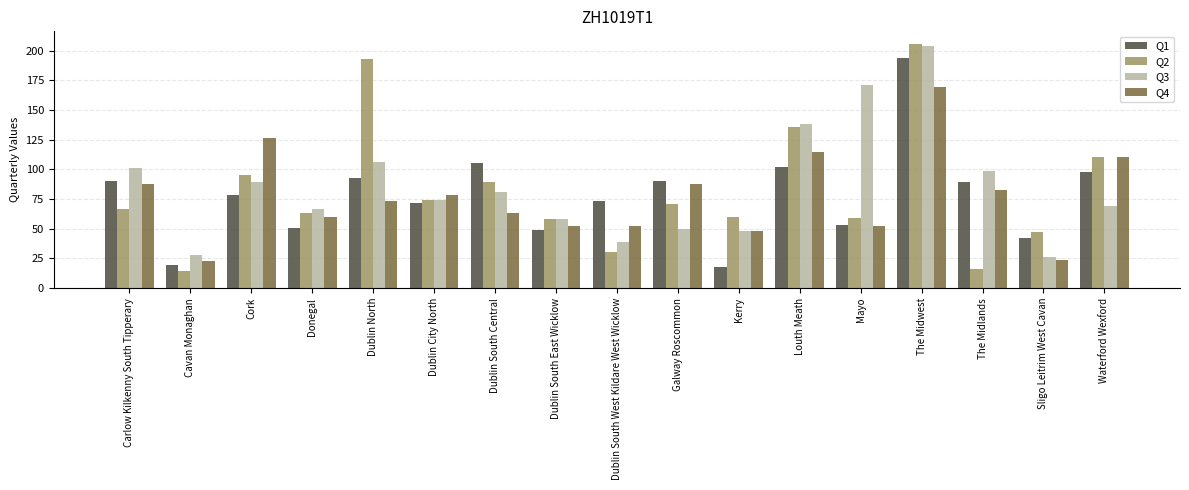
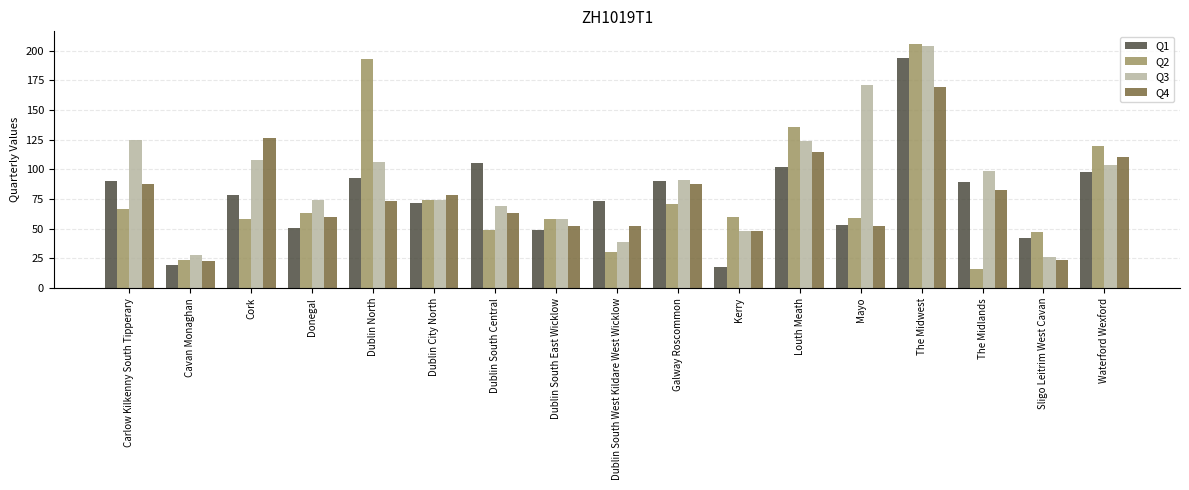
  {
    "Q2": {
      "Carlow Kilkenny South Tipperary": 67,
-     "Cavan Monaghan": 14,
-     "Cork": 95,
+     "Cavan Monaghan": 24,
+     "Cork": 58,
      "Donegal": 63,
      "Dublin North": 193,
      "Dublin City North": 74,
-     "Dublin South Central": 89,
+     "Dublin South Central": 49,
      "Dublin South East Wicklow": 58,
      "Dublin South West Kildare West Wicklow": 30,
      "Galway Roscommon": 71,
      "Kerry": 60,
      "Louth Meath": 136,
      "Mayo": 59,
      "The Midwest": 206,
      "The Midlands": 16,
      "Sligo Leitrim West Cavan": 47,
-     "Waterford Wexford": 110
+     "Waterford Wexford": 120
    },
    "Q3": {
-     "Carlow Kilkenny South Tipperary": 101,
+     "Carlow Kilkenny South Tipperary": 125,
      "Cavan Monaghan": 28,
-     "Cork": 89,
-     "Donegal": 67,
+     "Cork": 108,
+     "Donegal": 74,
      "Dublin North": 106,
      "Dublin City North": 74,
-     "Dublin South Central": 81,
+     "Dublin South Central": 69,
      "Dublin South East Wicklow": 58,
      "Dublin South West Kildare West Wicklow": 39,
-     "Galway Roscommon": 50,
+     "Galway Roscommon": 91,
      "Kerry": 48,
-     "Louth Meath": 138,
+     "Louth Meath": 124,
      "Mayo": 171,
      "The Midwest": 204,
      "The Midlands": 99,
      "Sligo Leitrim West Cavan": 26,
-     "Waterford Wexford": 69
+     "Waterford Wexford": 104
    }
  }
